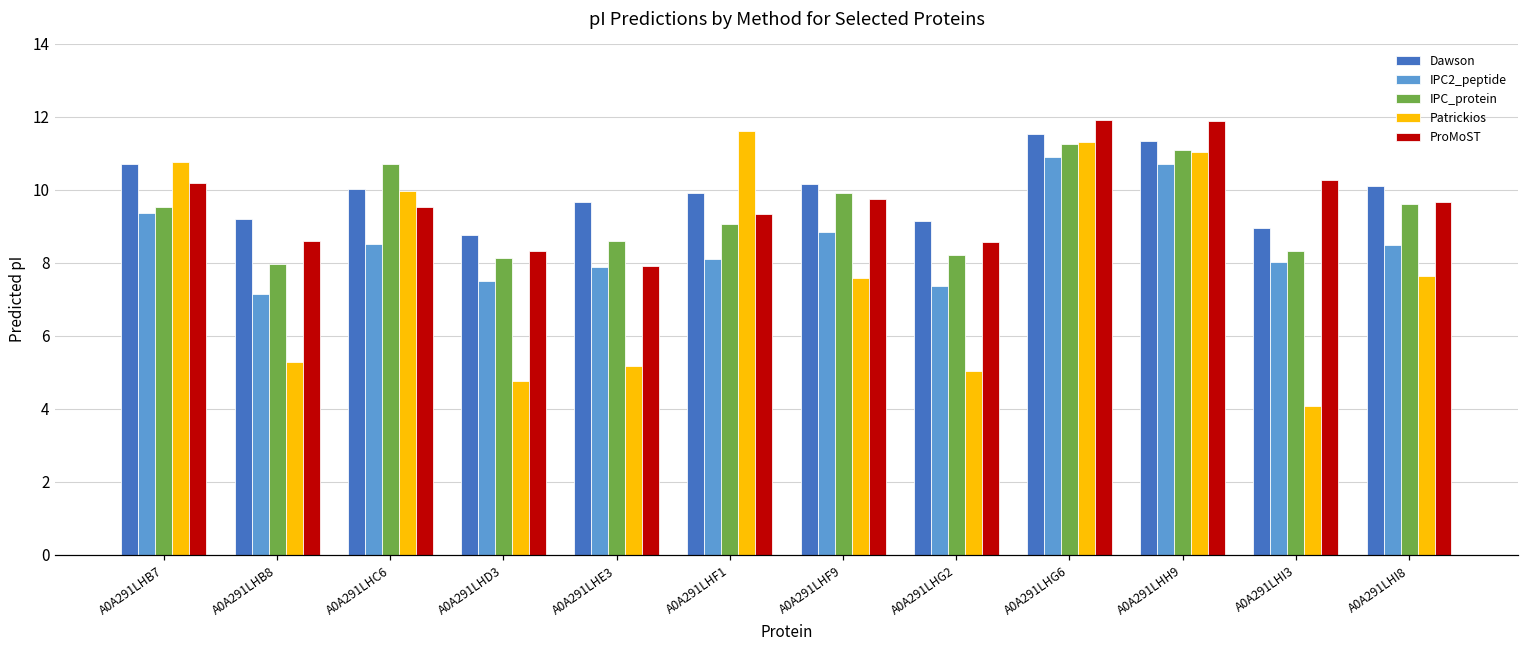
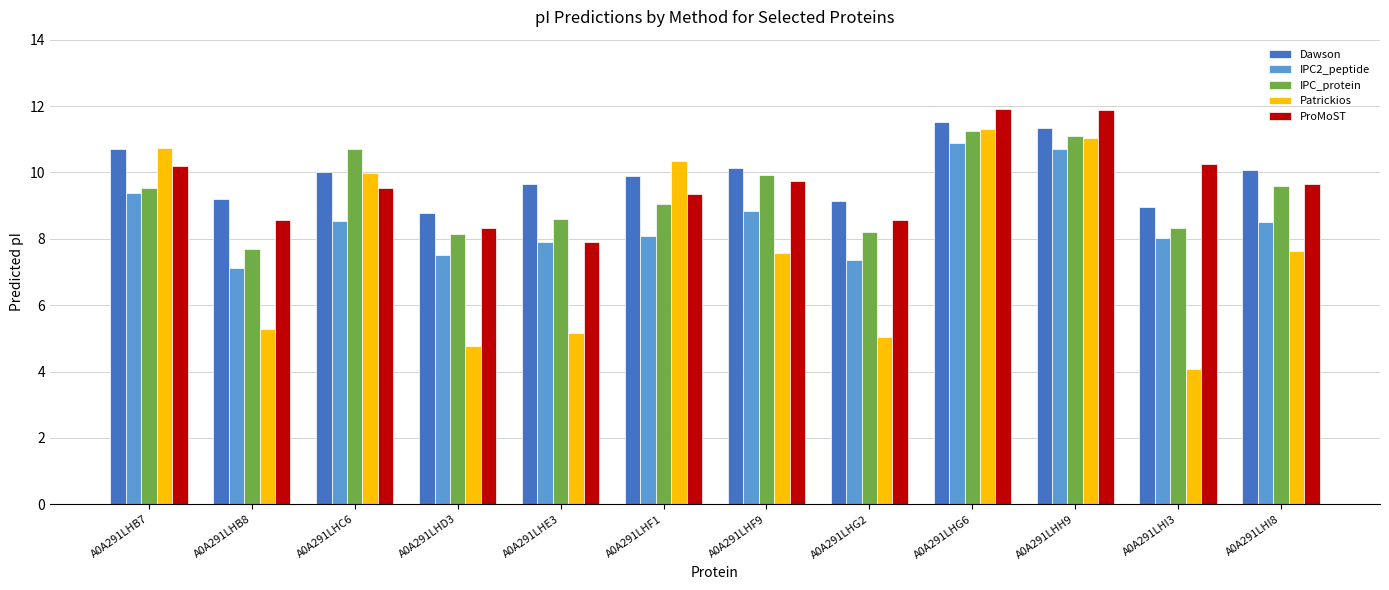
  {
    "IPC_protein": {
      "A0A291LHB7": 9.5,
-     "A0A291LHB8": 8.0,
+     "A0A291LHB8": 7.7,
      "A0A291LHC6": 10.7,
      "A0A291LHD3": 8.1,
      "A0A291LHE3": 8.6,
      "A0A291LHF1": 9.0,
      "A0A291LHF9": 9.9,
      "A0A291LHG2": 8.2,
      "A0A291LHG6": 11.3,
      "A0A291LHH9": 11.1,
      "A0A291LHI3": 8.3,
      "A0A291LHI8": 9.6
    },
    "Patrickios": {
      "A0A291LHB7": 10.7,
      "A0A291LHB8": 5.3,
      "A0A291LHC6": 10.0,
      "A0A291LHD3": 4.8,
      "A0A291LHE3": 5.2,
-     "A0A291LHF1": 11.6,
+     "A0A291LHF1": 10.4,
      "A0A291LHF9": 7.6,
      "A0A291LHG2": 5.0,
      "A0A291LHG6": 11.3,
      "A0A291LHH9": 11.0,
      "A0A291LHI3": 4.1,
      "A0A291LHI8": 7.6
    },
    "ProMoST": {
      "A0A291LHB7": 10.2,
      "A0A291LHB8": 8.6,
      "A0A291LHC6": 9.5,
      "A0A291LHD3": 8.3,
      "A0A291LHE3": 7.9,
      "A0A291LHF1": 9.3,
      "A0A291LHF9": 9.7,
      "A0A291LHG2": 8.6,
      "A0A291LHG6": 11.9,
      "A0A291LHH9": 11.9,
      "A0A291LHI3": 10.3,
      "A0A291LHI8": 9.6
    }
  }
